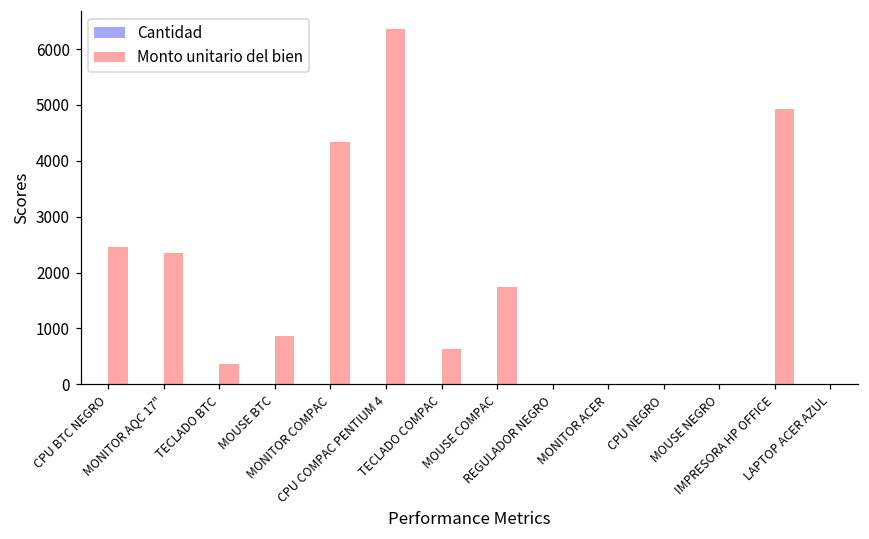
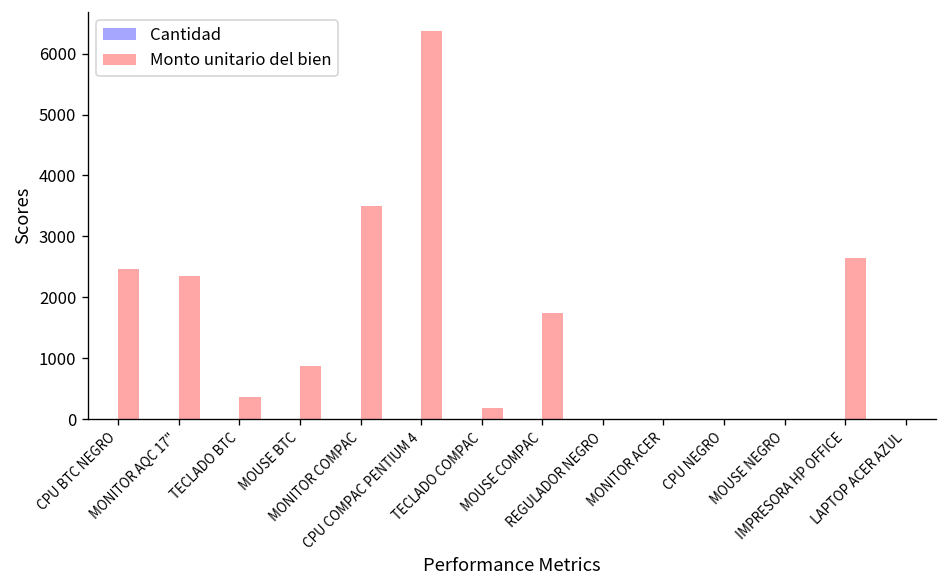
  {
    "Monto unitario del bien": {
      "CPU BTC NEGRO": 2500,
      "MONITOR AQC 17\"": 2400,
      "TECLADO BTC": 400,
      "MOUSE BTC": 900,
-     "MONITOR COMPAC": 4300,
+     "MONITOR COMPAC": 3500,
      "CPU COMPAC PENTIUM 4": 6400,
-     "TECLADO COMPAC": 600,
+     "TECLADO COMPAC": 200,
      "MOUSE COMPAC": 1700,
      "REGULADOR NEGRO": 0,
      "MONITOR ACER": 0,
      "CPU NEGRO": 0,
      "MOUSE NEGRO": 0,
-     "IMPRESORA HP OFFICE": 4900,
+     "IMPRESORA HP OFFICE": 2600,
      "LAPTOP ACER AZUL": 0
    }
  }
